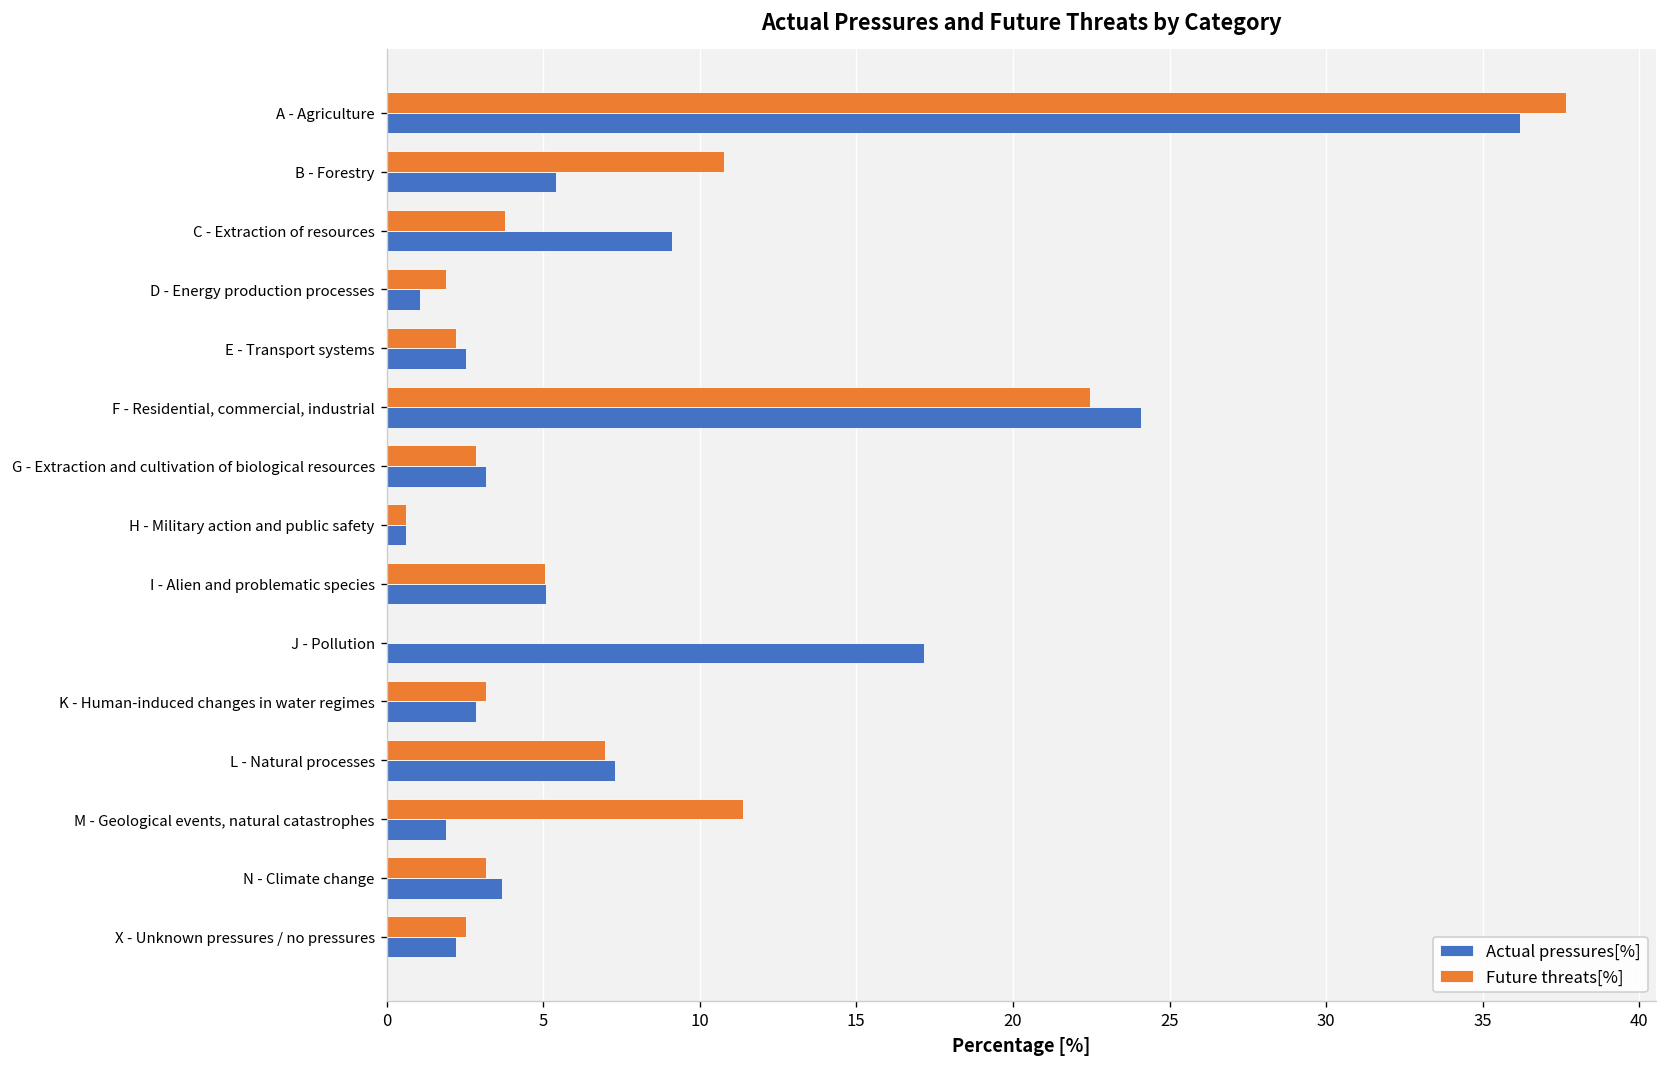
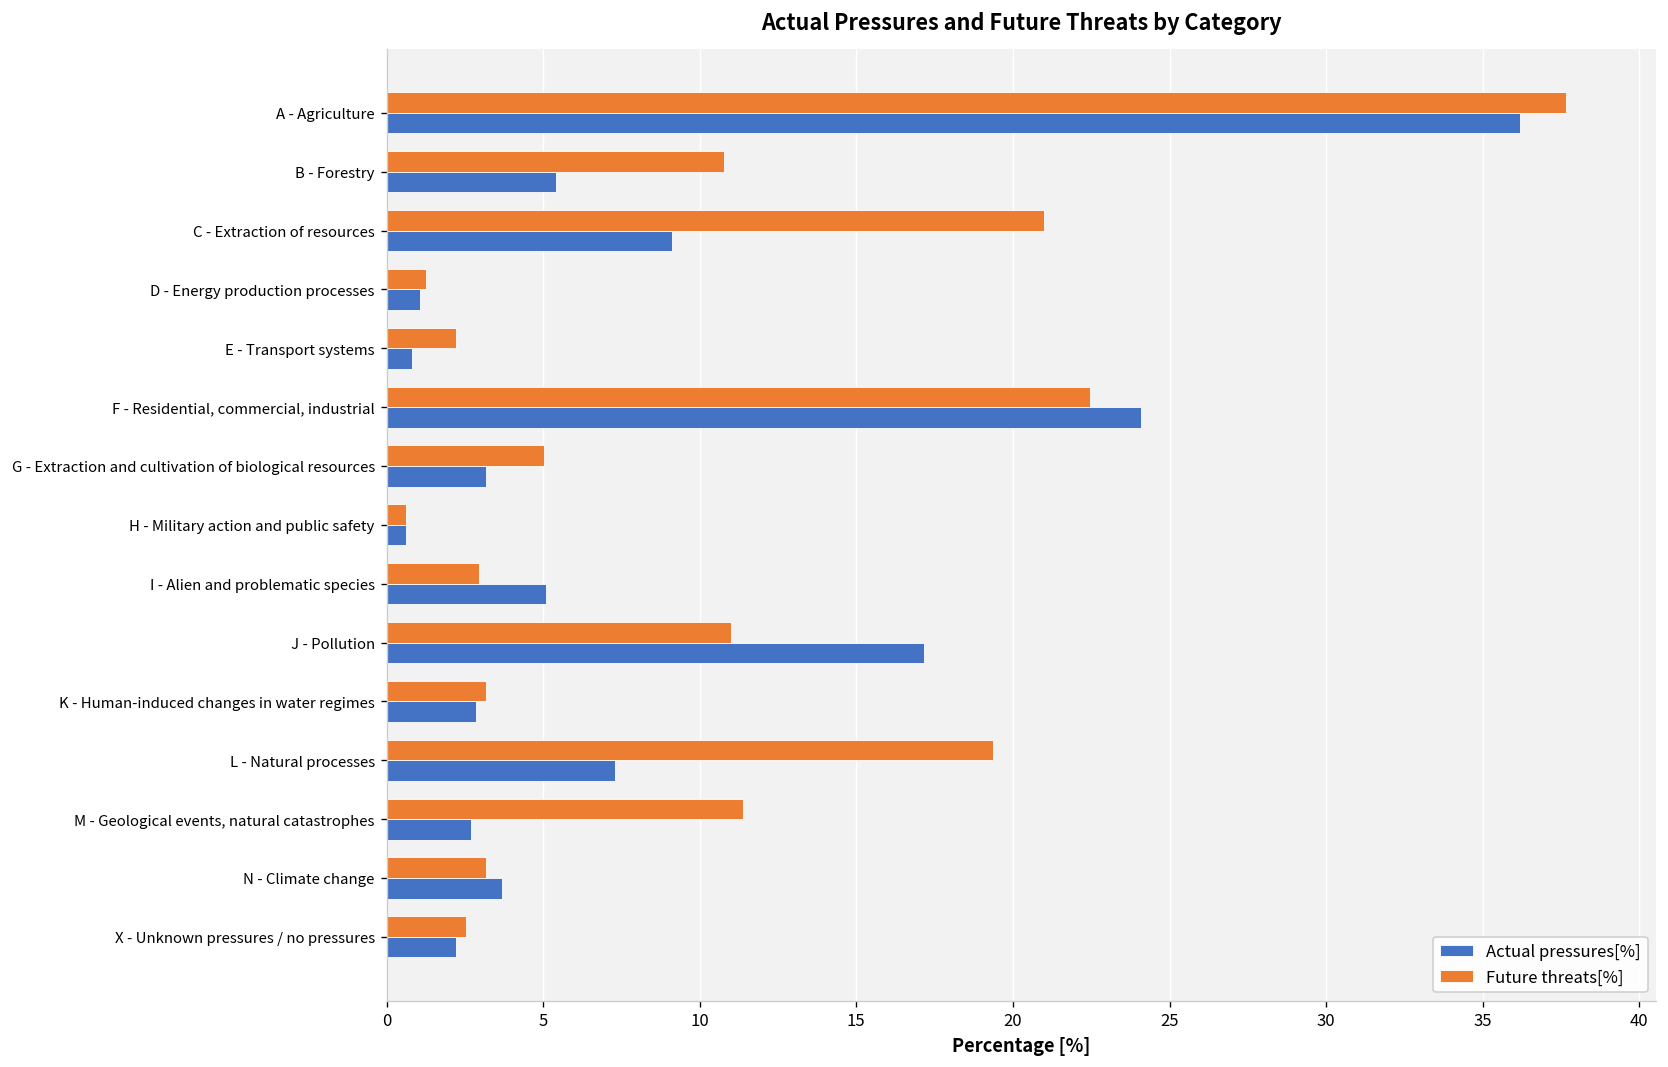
  {
    "Actual pressures[%]": {
      "A - Agriculture": 36.2,
      "B - Forestry": 5.4,
      "C - Extraction of resources": 9.1,
      "D - Energy production processes": 1.1,
-     "E - Transport systems": 2.5,
+     "E - Transport systems": 0.8,
      "F - Residential, commercial, industrial": 24.1,
      "G - Extraction and cultivation of biological resources": 3.2,
      "H - Military action and public safety": 0.6,
      "I - Alien and problematic species": 5.1,
      "J - Pollution": 17.2,
      "K - Human-induced changes in water regimes": 2.9,
      "L - Natural processes": 7.3,
-     "M - Geological events, natural catastrophes": 1.9,
+     "M - Geological events, natural catastrophes": 2.7,
      "N - Climate change": 3.7,
      "X - Unknown pressures / no pressures": 2.2
    },
    "Future threats[%]": {
      "A - Agriculture": 37.7,
      "B - Forestry": 10.8,
-     "C - Extraction of resources": 3.8,
-     "D - Energy production processes": 1.9,
+     "C - Extraction of resources": 21.0,
+     "D - Energy production processes": 1.3,
      "E - Transport systems": 2.2,
      "F - Residential, commercial, industrial": 22.5,
-     "G - Extraction and cultivation of biological resources": 2.8,
+     "G - Extraction and cultivation of biological resources": 5.0,
      "H - Military action and public safety": 0.6,
-     "I - Alien and problematic species": 5.1,
-     "J - Pollution": 0,
+     "I - Alien and problematic species": 3.0,
+     "J - Pollution": 11,
      "K - Human-induced changes in water regimes": 3.2,
-     "L - Natural processes": 7.0,
+     "L - Natural processes": 19.4,
      "M - Geological events, natural catastrophes": 11.4,
      "N - Climate change": 3.2,
      "X - Unknown pressures / no pressures": 2.5
    }
  }
